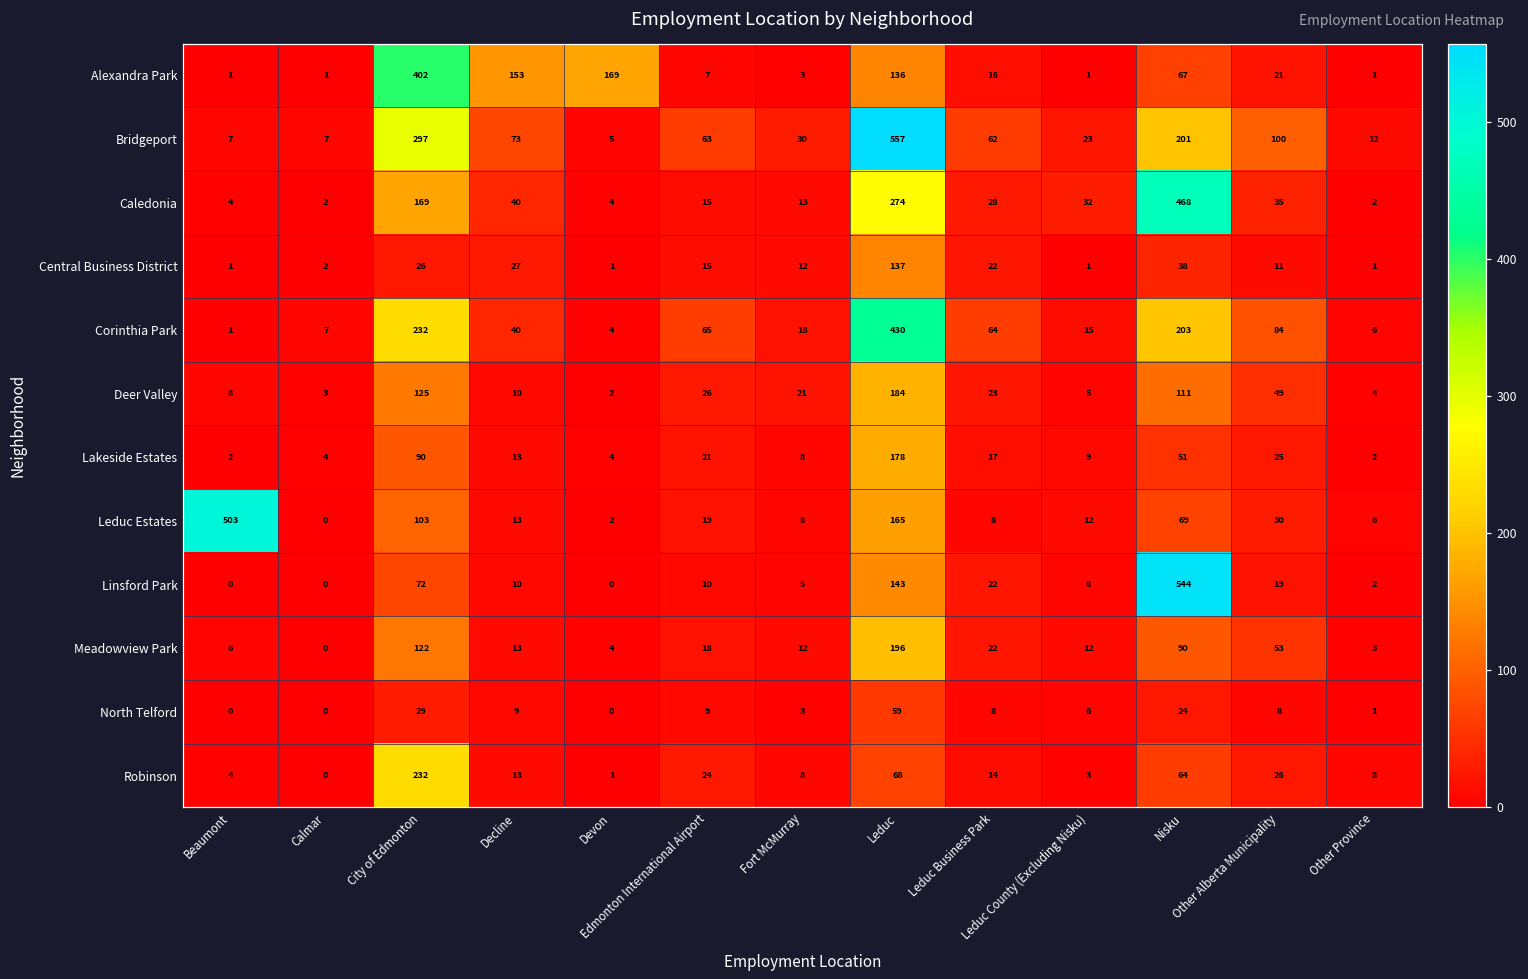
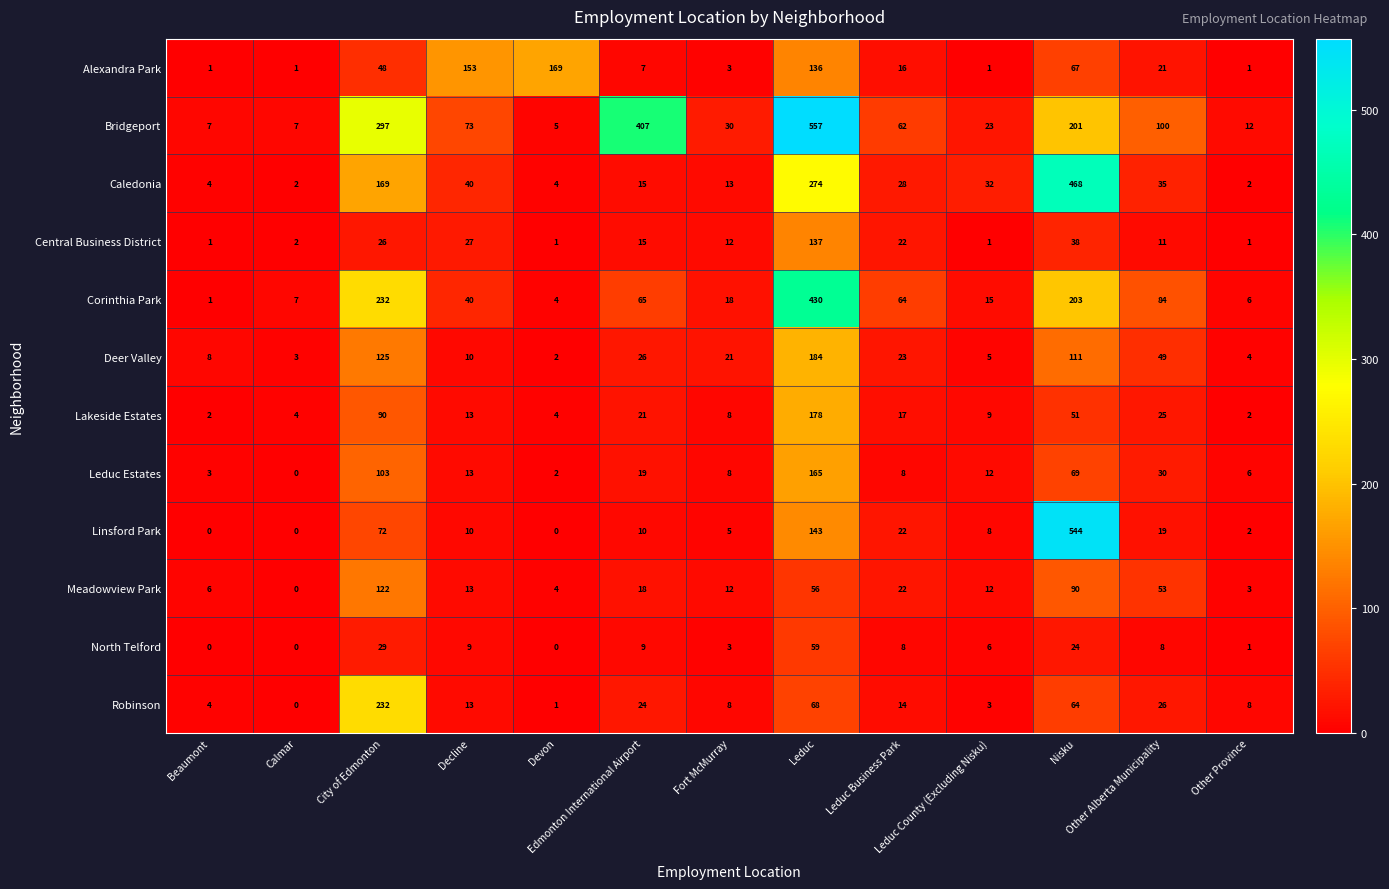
  {
    "Alexandra Park": {
      "Beaumont": 1,
      "Calmar": 1,
-     "City of Edmonton": 402,
+     "City of Edmonton": 48,
      "Decline": 153,
      "Devon": 169,
      "Edmonton International Airport": 7,
      "Fort McMurray": 3,
      "Leduc": 136,
      "Leduc Business Park": 16,
      "Leduc County (Excluding Nisku)": 1,
      "Nisku": 67,
      "Other Alberta Municipality": 21,
      "Other Province": 1
    },
    "Bridgeport": {
      "Beaumont": 7,
      "Calmar": 7,
      "City of Edmonton": 297,
      "Decline": 73,
      "Devon": 5,
-     "Edmonton International Airport": 63,
+     "Edmonton International Airport": 407,
      "Fort McMurray": 30,
      "Leduc": 557,
      "Leduc Business Park": 62,
      "Leduc County (Excluding Nisku)": 23,
      "Nisku": 201,
      "Other Alberta Municipality": 100,
      "Other Province": 12
    },
    "Caledonia": {
      "Beaumont": 4,
      "Calmar": 2,
      "City of Edmonton": 169,
      "Decline": 40,
      "Devon": 4,
      "Edmonton International Airport": 15,
      "Fort McMurray": 13,
      "Leduc": 274,
      "Leduc Business Park": 28,
      "Leduc County (Excluding Nisku)": 32,
      "Nisku": 468,
      "Other Alberta Municipality": 35,
      "Other Province": 2
    },
    "Central Business District": {
      "Beaumont": 1,
      "Calmar": 2,
      "City of Edmonton": 26,
      "Decline": 27,
      "Devon": 1,
      "Edmonton International Airport": 15,
      "Fort McMurray": 12,
      "Leduc": 137,
      "Leduc Business Park": 22,
      "Leduc County (Excluding Nisku)": 1,
      "Nisku": 38,
      "Other Alberta Municipality": 11,
      "Other Province": 1
    },
    "Corinthia Park": {
      "Beaumont": 1,
      "Calmar": 7,
      "City of Edmonton": 232,
      "Decline": 40,
      "Devon": 4,
      "Edmonton International Airport": 65,
      "Fort McMurray": 18,
      "Leduc": 430,
      "Leduc Business Park": 64,
      "Leduc County (Excluding Nisku)": 15,
      "Nisku": 203,
      "Other Alberta Municipality": 84,
      "Other Province": 6
    },
    "Deer Valley": {
      "Beaumont": 8,
      "Calmar": 3,
      "City of Edmonton": 125,
      "Decline": 10,
      "Devon": 2,
      "Edmonton International Airport": 26,
      "Fort McMurray": 21,
      "Leduc": 184,
      "Leduc Business Park": 23,
      "Leduc County (Excluding Nisku)": 5,
      "Nisku": 111,
      "Other Alberta Municipality": 49,
      "Other Province": 4
    },
    "Lakeside Estates": {
      "Beaumont": 2,
      "Calmar": 4,
      "City of Edmonton": 90,
      "Decline": 13,
      "Devon": 4,
      "Edmonton International Airport": 21,
      "Fort McMurray": 8,
      "Leduc": 178,
      "Leduc Business Park": 17,
      "Leduc County (Excluding Nisku)": 9,
      "Nisku": 51,
      "Other Alberta Municipality": 25,
      "Other Province": 2
    },
    "Leduc Estates": {
-     "Beaumont": 503,
+     "Beaumont": 3,
      "Calmar": 0,
      "City of Edmonton": 103,
      "Decline": 13,
      "Devon": 2,
      "Edmonton International Airport": 19,
      "Fort McMurray": 8,
      "Leduc": 165,
      "Leduc Business Park": 8,
      "Leduc County (Excluding Nisku)": 12,
      "Nisku": 69,
      "Other Alberta Municipality": 30,
      "Other Province": 6
    },
    "Linsford Park": {
      "Beaumont": 0,
      "Calmar": 0,
      "City of Edmonton": 72,
      "Decline": 10,
      "Devon": 0,
      "Edmonton International Airport": 10,
      "Fort McMurray": 5,
      "Leduc": 143,
      "Leduc Business Park": 22,
      "Leduc County (Excluding Nisku)": 8,
      "Nisku": 544,
      "Other Alberta Municipality": 19,
      "Other Province": 2
    },
    "Meadowview Park": {
      "Beaumont": 6,
      "Calmar": 0,
      "City of Edmonton": 122,
      "Decline": 13,
      "Devon": 4,
      "Edmonton International Airport": 18,
      "Fort McMurray": 12,
-     "Leduc": 196,
+     "Leduc": 56,
      "Leduc Business Park": 22,
      "Leduc County (Excluding Nisku)": 12,
      "Nisku": 90,
      "Other Alberta Municipality": 53,
      "Other Province": 3
    },
    "North Telford": {
      "Beaumont": 0,
      "Calmar": 0,
      "City of Edmonton": 29,
      "Decline": 9,
      "Devon": 0,
      "Edmonton International Airport": 9,
      "Fort McMurray": 3,
      "Leduc": 59,
      "Leduc Business Park": 8,
      "Leduc County (Excluding Nisku)": 6,
      "Nisku": 24,
      "Other Alberta Municipality": 8,
      "Other Province": 1
    },
    "Robinson": {
      "Beaumont": 4,
      "Calmar": 0,
      "City of Edmonton": 232,
      "Decline": 13,
      "Devon": 1,
      "Edmonton International Airport": 24,
      "Fort McMurray": 8,
      "Leduc": 68,
      "Leduc Business Park": 14,
      "Leduc County (Excluding Nisku)": 3,
      "Nisku": 64,
      "Other Alberta Municipality": 26,
      "Other Province": 8
    }
  }
